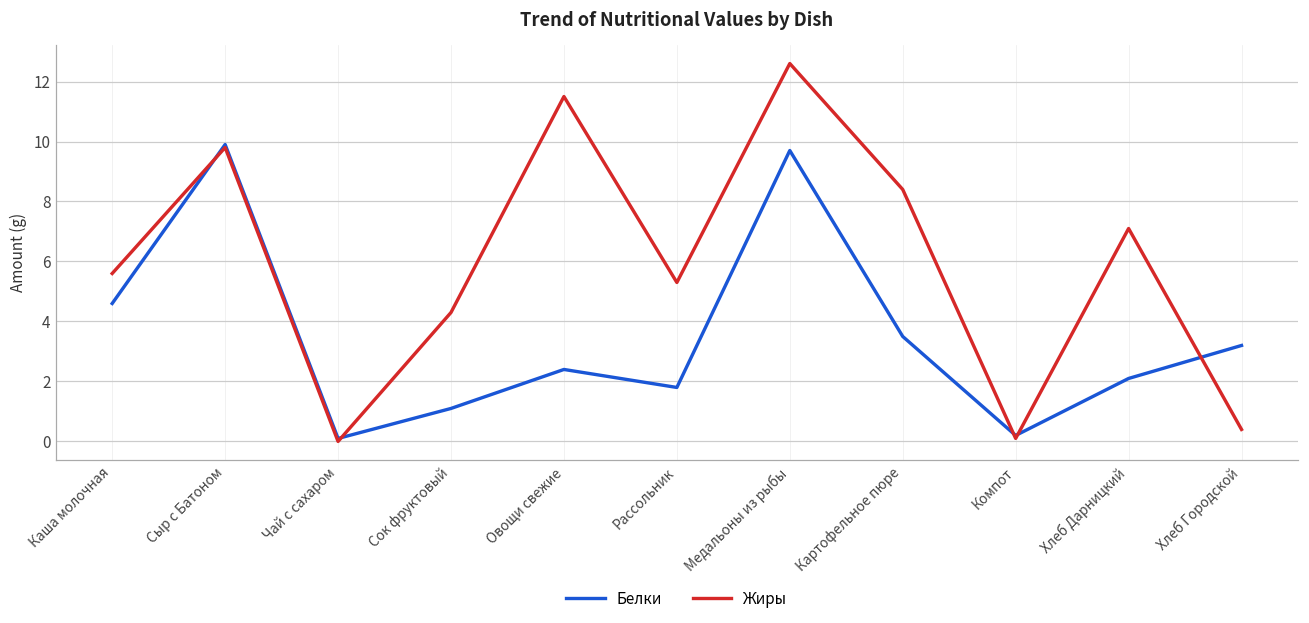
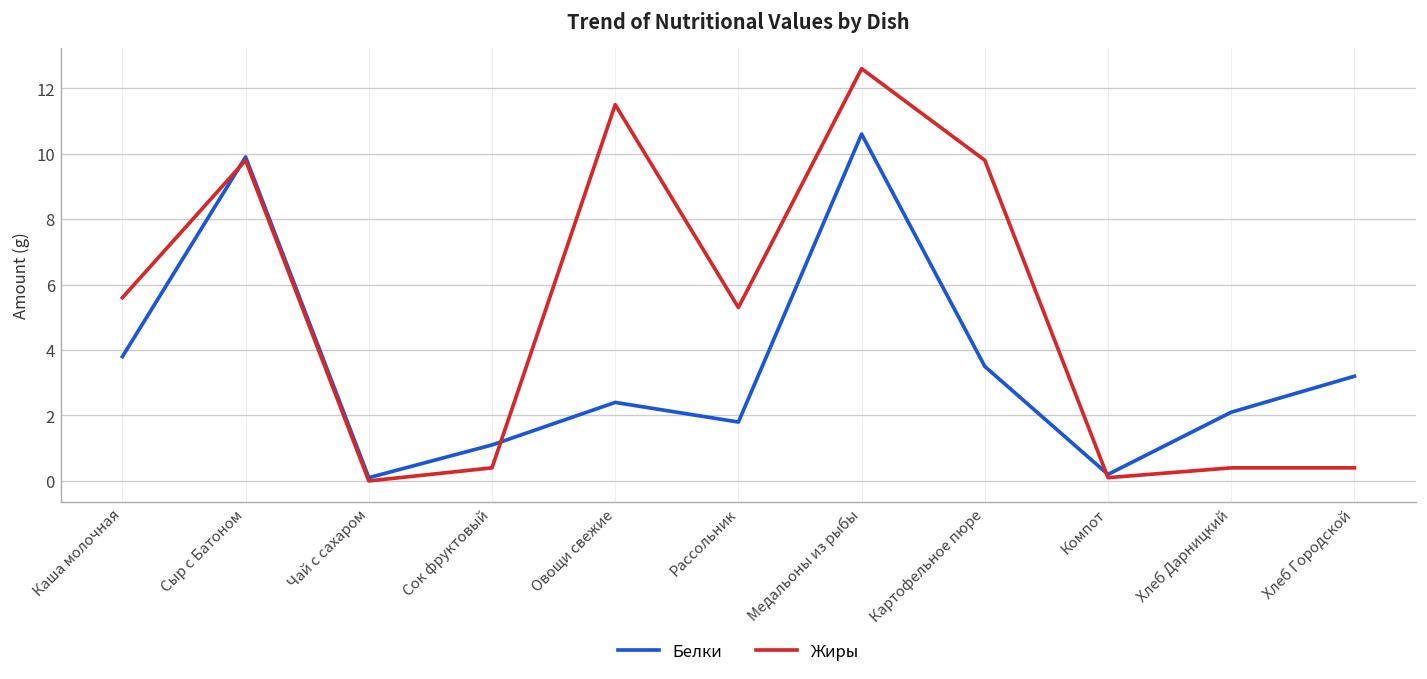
  {
    "Белки": {
-     "Каша молочная": 4.6,
+     "Каша молочная": 3.8,
      "Сыр с Батоном": 9.9,
      "Чай с сахаром": 0.1,
      "Сок фруктовый": 1.1,
      "Овощи свежие": 2.4,
      "Рассольник": 1.8,
-     "Медальоны из рыбы": 9.7,
+     "Медальоны из рыбы": 10.6,
      "Картофельное пюре": 3.5,
      "Компот": 0.2,
      "Хлеб Дарницкий": 2.1,
      "Хлеб Городской": 3.2
    },
    "Жиры": {
      "Каша молочная": 5.6,
      "Сыр с Батоном": 9.8,
      "Чай с сахаром": 0.0,
-     "Сок фруктовый": 4.3,
+     "Сок фруктовый": 0.4,
      "Овощи свежие": 11.5,
      "Рассольник": 5.3,
      "Медальоны из рыбы": 12.6,
-     "Картофельное пюре": 8.4,
+     "Картофельное пюре": 9.8,
      "Компот": 0.1,
-     "Хлеб Дарницкий": 7.1,
+     "Хлеб Дарницкий": 0.4,
      "Хлеб Городской": 0.4
    }
  }
